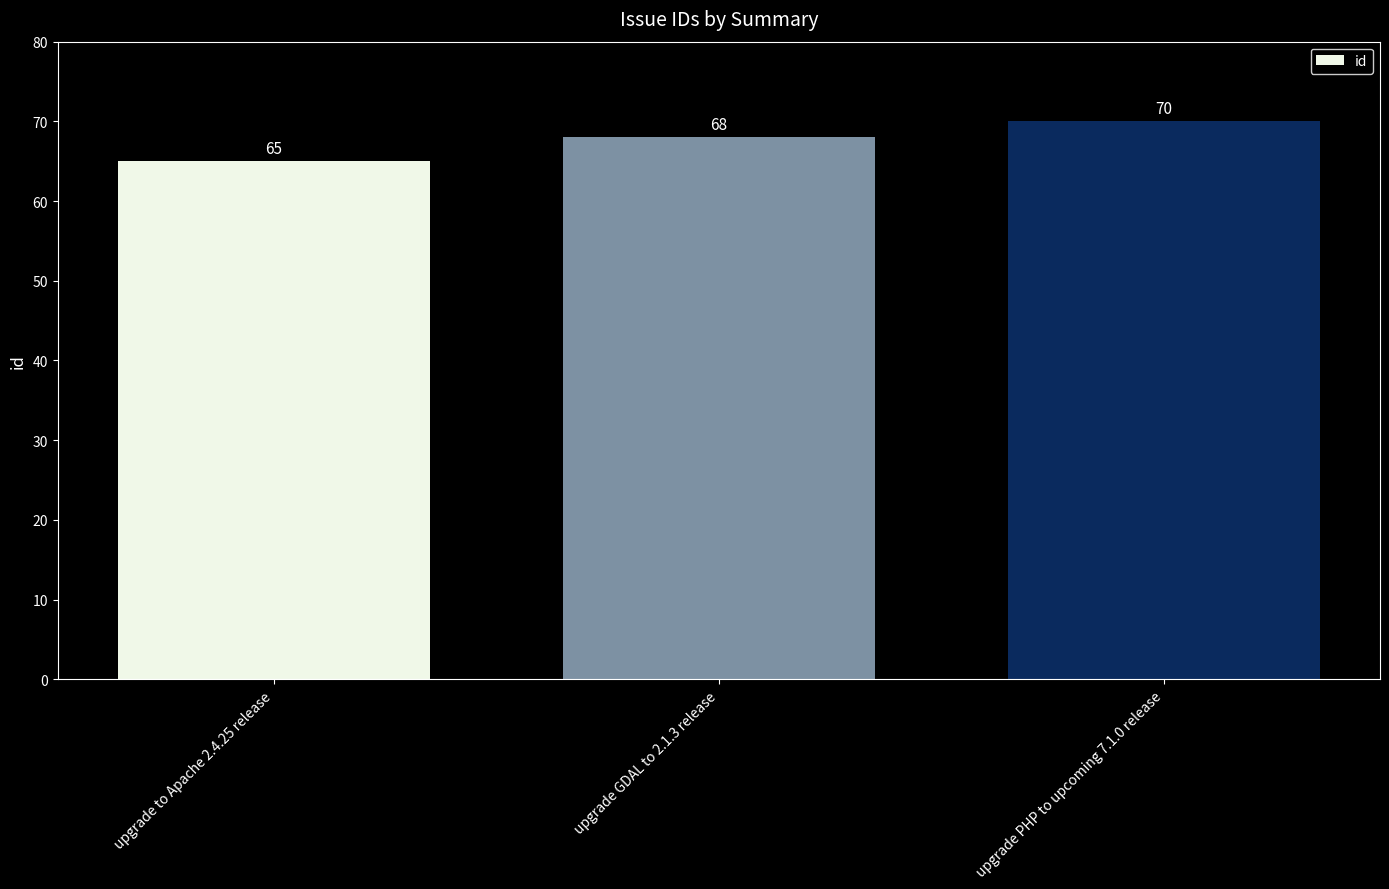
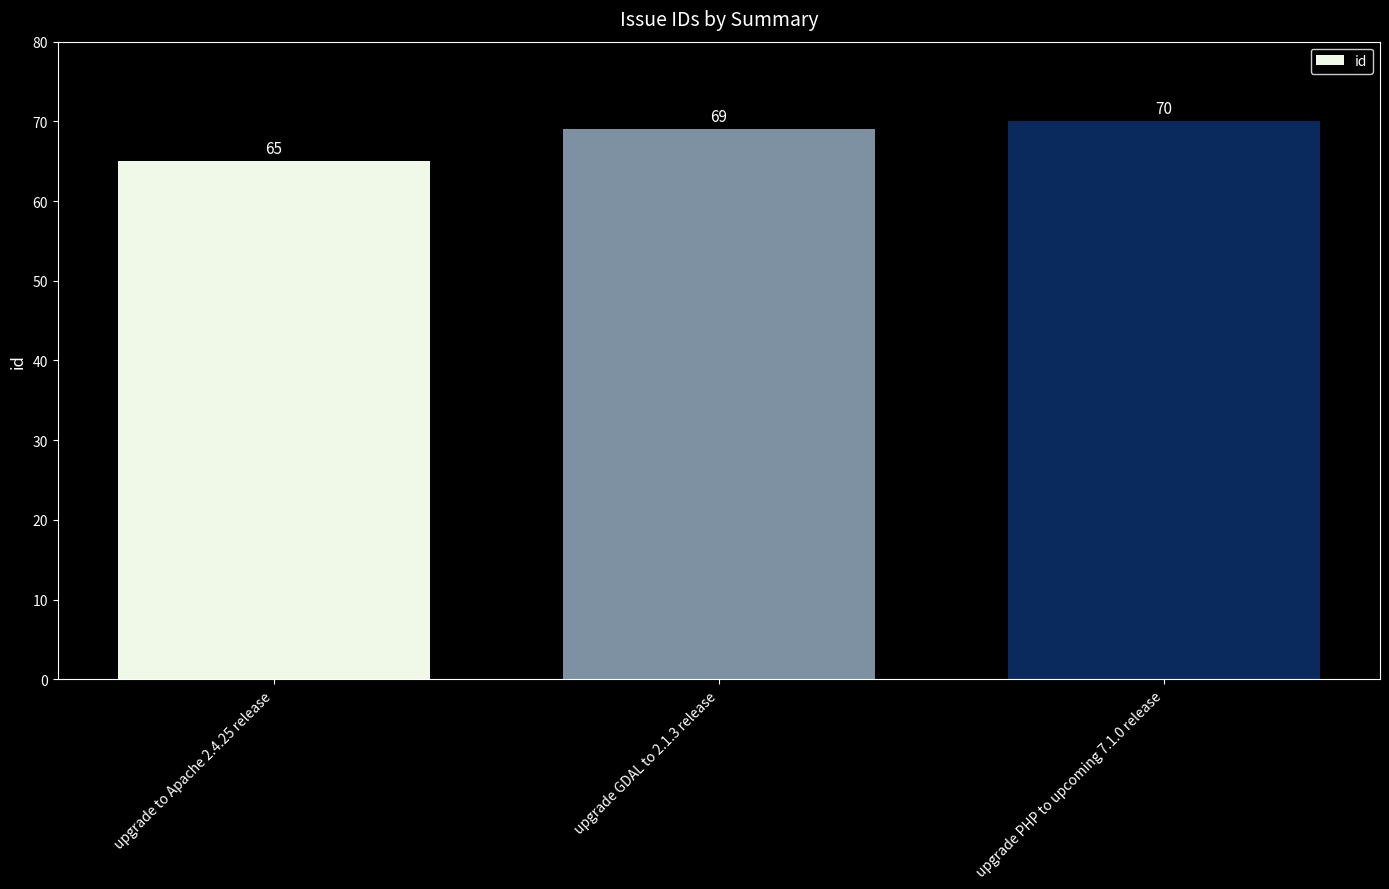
  {
    "upgrade to Apache 2.4.25 release": 65,
-   "upgrade GDAL to 2.1.3 release": 68,
+   "upgrade GDAL to 2.1.3 release": 69,
    "upgrade PHP to upcoming 7.1.0 release": 70
  }
